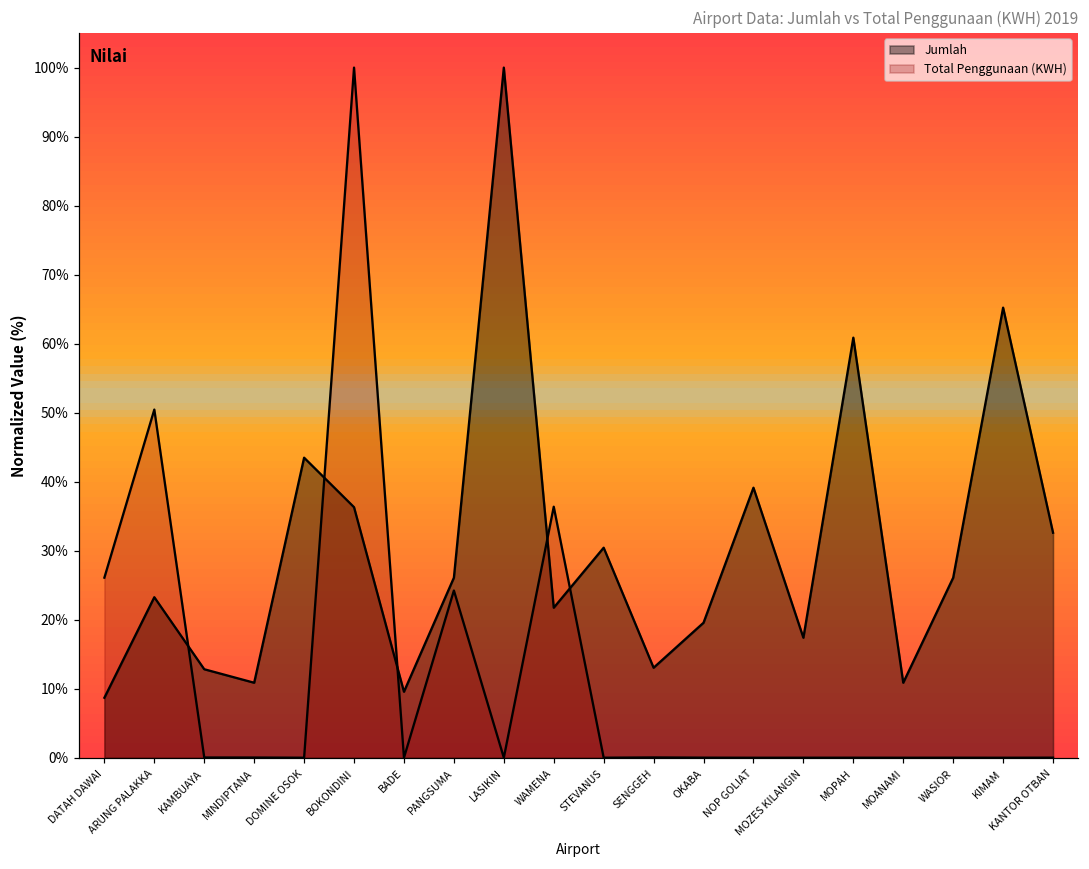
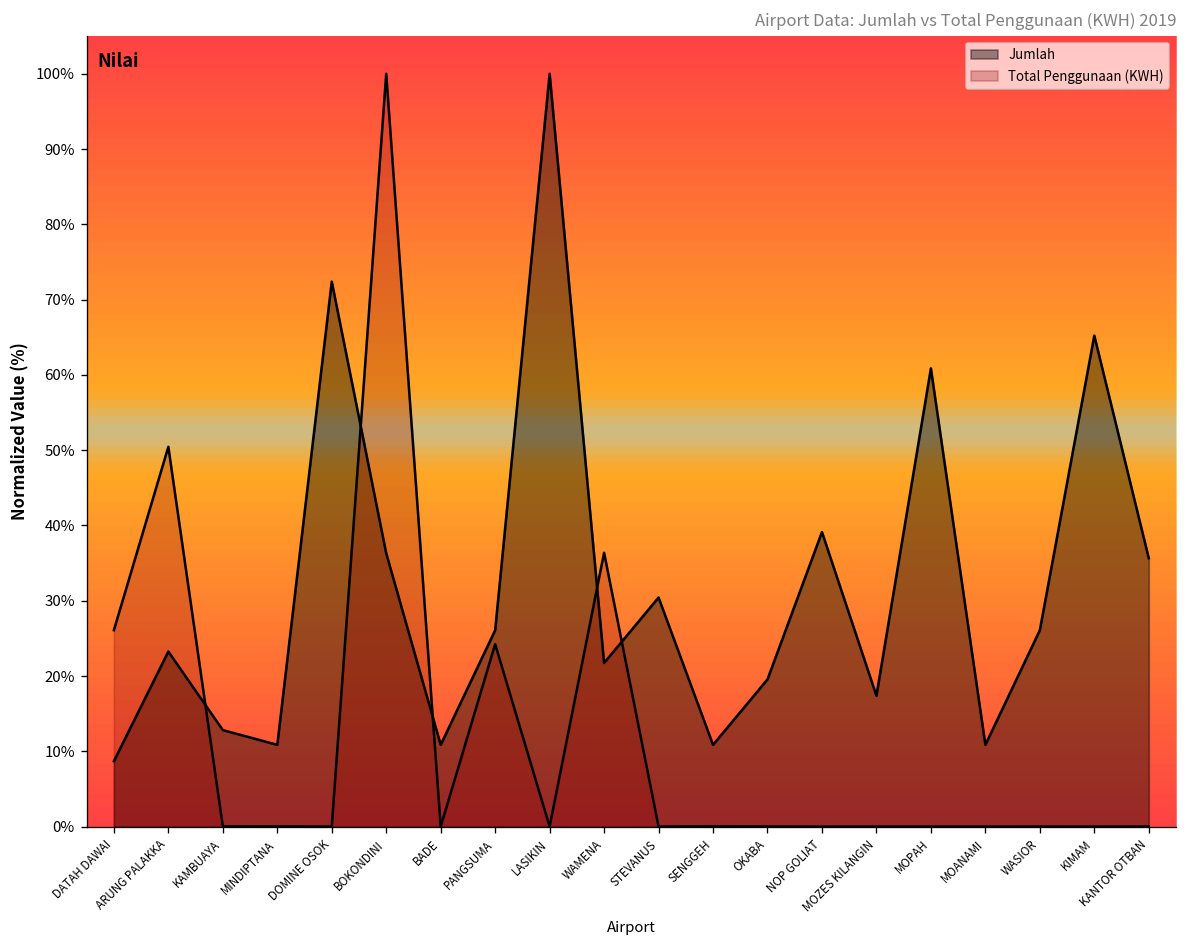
  {
    "Jumlah": {
      "DATAH DAWAI": "9%",
      "ARUNG PALAKKA": "23%",
      "KAMBUAYA": "13%",
      "MINDIPTANA": "11%",
-     "DOMINE OSOK": "43%",
+     "DOMINE OSOK": "72%",
      "BOKONDINI": "36%",
-     "BADE": "10%",
+     "BADE": "11%",
      "PANGSUMA": "26%",
      "LASIKIN": "100%",
      "WAMENA": "22%",
      "STEVANUS": "30%",
-     "SENGGEH": "13%",
+     "SENGGEH": "11%",
      "OKABA": "20%",
      "NOP GOLIAT": "39%",
      "MOZES KILANGIN": "17%",
      "MOPAH": "61%",
      "MOANAMI": "11%",
      "WASIOR": "26%",
      "KIMAM": "65%",
-     "KANTOR OTBAN": "33%"
+     "KANTOR OTBAN": "36%"
    },
    "Total Penggunaan (KWH)": {
      "DATAH DAWAI": "26%",
      "ARUNG PALAKKA": "50%",
      "KAMBUAYA": "0%",
      "MINDIPTANA": "0%",
      "DOMINE OSOK": "0%",
      "BOKONDINI": "100%",
      "BADE": "0%",
      "PANGSUMA": "24%",
      "LASIKIN": "0%",
      "WAMENA": "36%",
      "STEVANUS": "0%",
      "SENGGEH": "0%",
      "OKABA": "0%",
      "NOP GOLIAT": "0%",
      "MOZES KILANGIN": "0%",
      "MOPAH": "0%",
      "MOANAMI": "0%",
      "WASIOR": "0%",
      "KIMAM": "0%",
      "KANTOR OTBAN": "0%"
    }
  }
